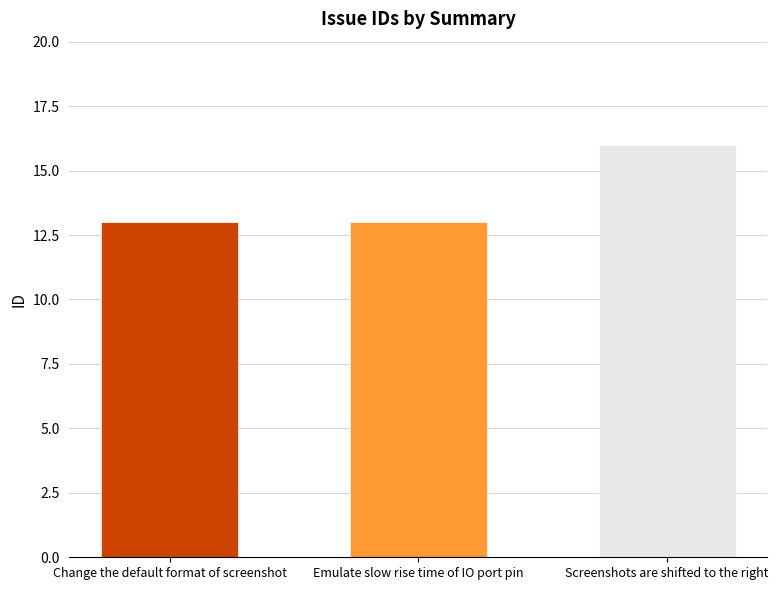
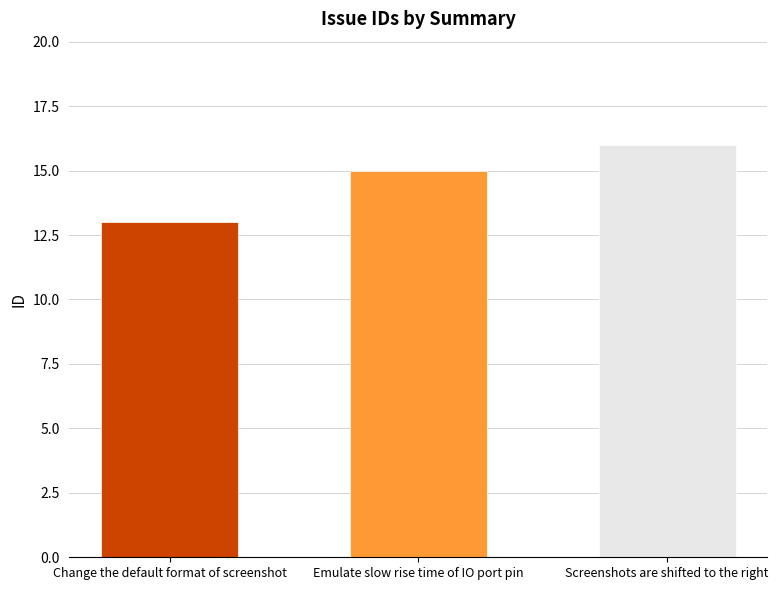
  {
    "Change the default format of screenshot": 13,
-   "Emulate slow rise time of IO port pin": 13,
+   "Emulate slow rise time of IO port pin": 15,
    "Screenshots are shifted to the right": 16
  }
